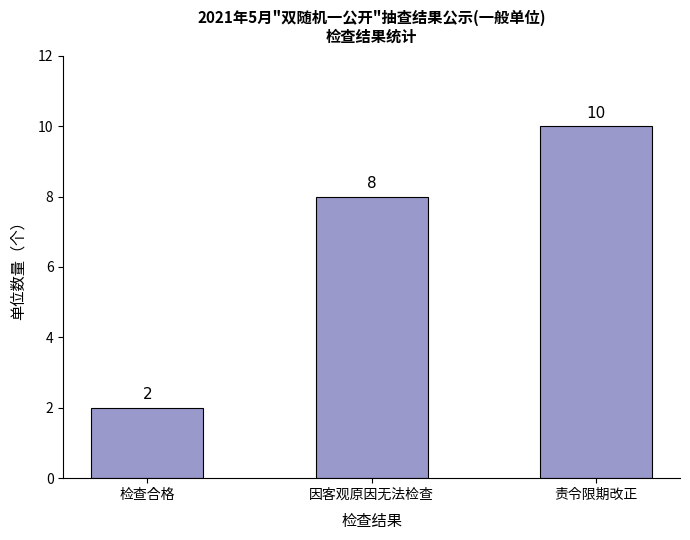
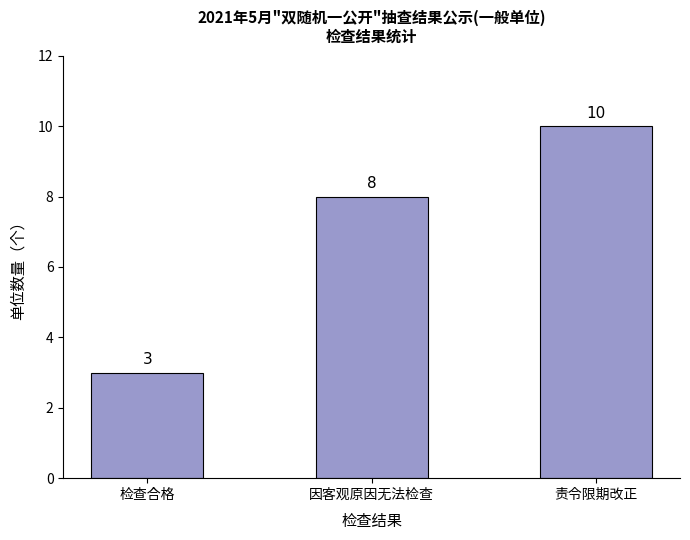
  {
-   "检查合格": 2,
+   "检查合格": 3,
    "因客观原因无法检查": 8,
    "责令限期改正": 10
  }
